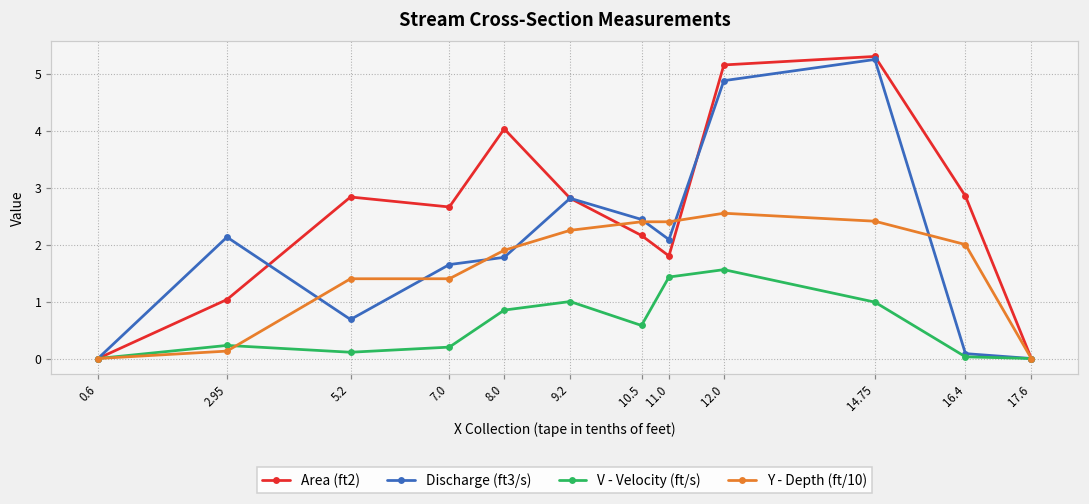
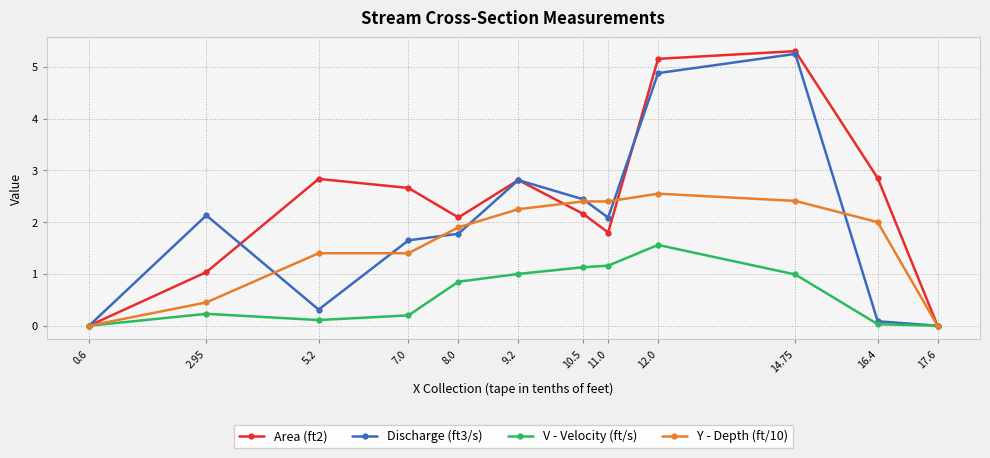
  {
    "Area (ft2)": {
      "2.95": 1.0,
      "5.2": 2.8,
      "7.0": 2.7,
-     "8.0": 4.0,
+     "8.0": 2.1,
      "10.5": 2.2,
      "11.0": 1.8,
      "12.0": 5.2,
      "14.75": 5.3,
      "16.4": 2.9
    },
    "Discharge (ft3/s)": {
      "2.95": 2.1,
-     "5.2": 0.7,
+     "5.2": 0.3,
      "7.0": 1.6,
      "8.0": 1.8,
      "11.0": 2.1,
      "12.0": 4.9,
      "14.75": 5.2,
      "16.4": 0.1
    },
    "V - Velocity (ft/s)": {
      "2.95": 0.2,
      "5.2": 0.1,
      "7.0": 0.2,
      "8.0": 0.9,
      "9.2": 1.0,
-     "10.5": 0.6,
-     "11.0": 1.4,
+     "10.5": 1.1,
+     "11.0": 1.2,
      "12.0": 1.6,
      "14.75": 1.0,
      "16.4": 0.0
    },
    "Y - Depth (ft/10)": {
-     "2.95": 0.1,
+     "2.95": 0.5,
      "5.2": 1.4,
      "7.0": 1.4,
      "8.0": 1.9,
      "9.2": 2.3,
      "11.0": 2.4,
      "12.0": 2.6,
      "14.75": 2.4,
      "16.4": 2.0
    }
  }
